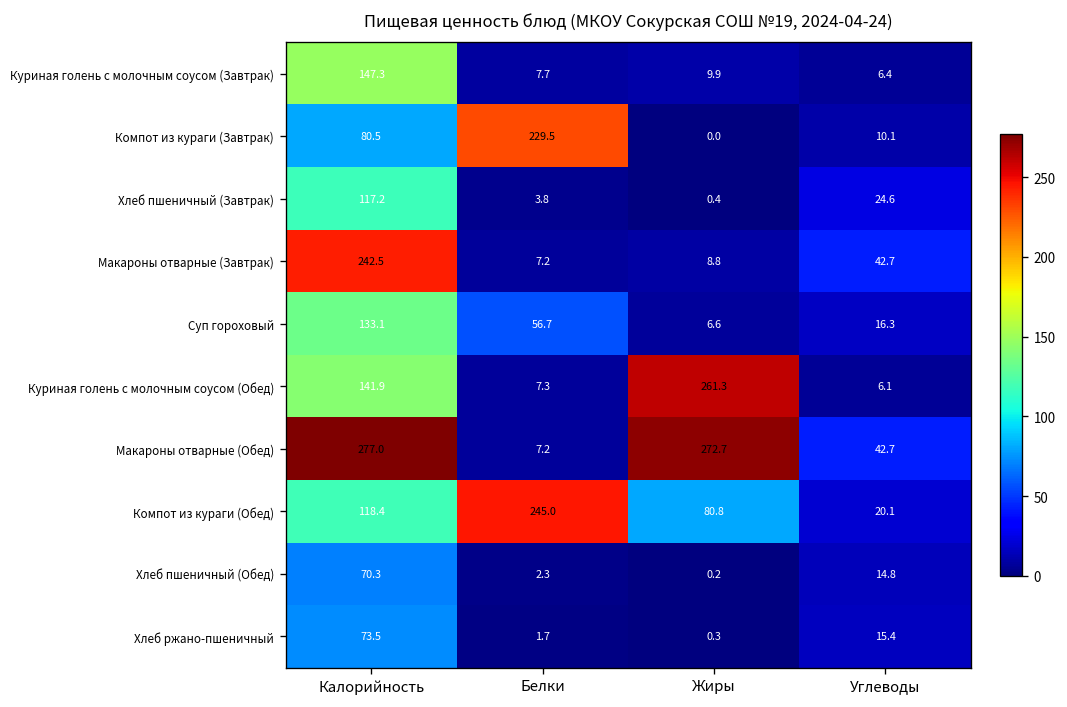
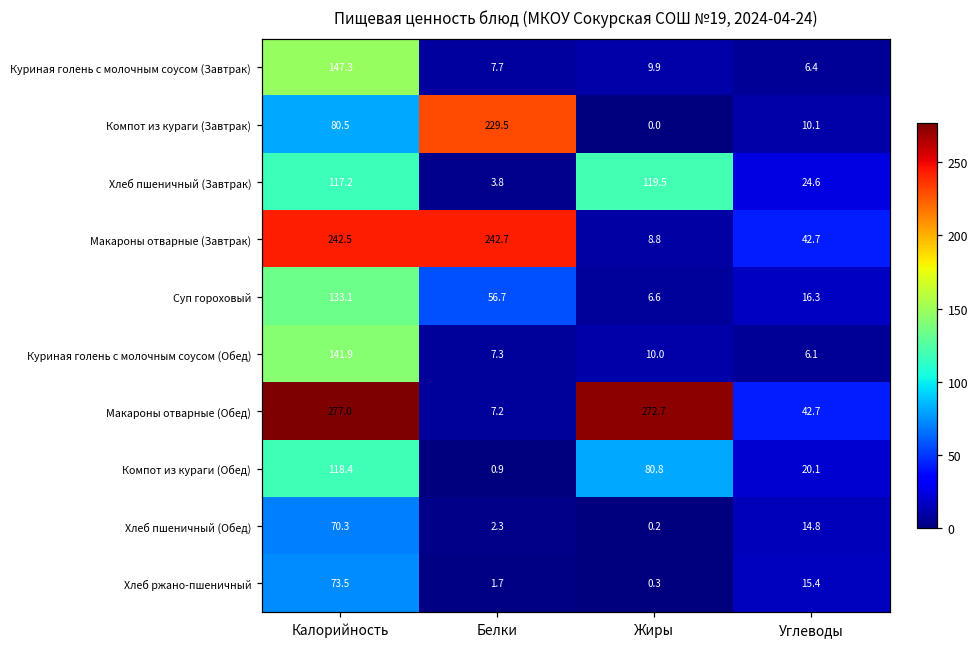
  {
    "Куриная голень с молочным соусом (Завтрак)": {
      "Калорийность": 147.3,
      "Белки": 7.7,
      "Жиры": 9.9,
      "Углеводы": 6.4
    },
    "Компот из кураги (Завтрак)": {
      "Калорийность": 80.5,
      "Белки": 229.5,
      "Жиры": 0.0,
      "Углеводы": 10.1
    },
    "Хлеб пшеничный (Завтрак)": {
      "Калорийность": 117.2,
      "Белки": 3.8,
-     "Жиры": 0.4,
+     "Жиры": 119.5,
      "Углеводы": 24.6
    },
    "Макароны отварные (Завтрак)": {
      "Калорийность": 242.5,
-     "Белки": 7.2,
+     "Белки": 242.7,
      "Жиры": 8.8,
      "Углеводы": 42.7
    },
    "Суп гороховый": {
      "Калорийность": 133.1,
      "Белки": 56.7,
      "Жиры": 6.6,
      "Углеводы": 16.3
    },
    "Куриная голень с молочным соусом (Обед)": {
      "Калорийность": 141.9,
      "Белки": 7.3,
-     "Жиры": 261.3,
+     "Жиры": 10.0,
      "Углеводы": 6.1
    },
    "Макароны отварные (Обед)": {
      "Калорийность": 277.0,
      "Белки": 7.2,
      "Жиры": 272.7,
      "Углеводы": 42.7
    },
    "Компот из кураги (Обед)": {
      "Калорийность": 118.4,
-     "Белки": 245.0,
+     "Белки": 0.9,
      "Жиры": 80.8,
      "Углеводы": 20.1
    },
    "Хлеб пшеничный (Обед)": {
      "Калорийность": 70.3,
      "Белки": 2.3,
      "Жиры": 0.2,
      "Углеводы": 14.8
    },
    "Хлеб ржано-пшеничный": {
      "Калорийность": 73.5,
      "Белки": 1.7,
      "Жиры": 0.3,
      "Углеводы": 15.4
    }
  }
